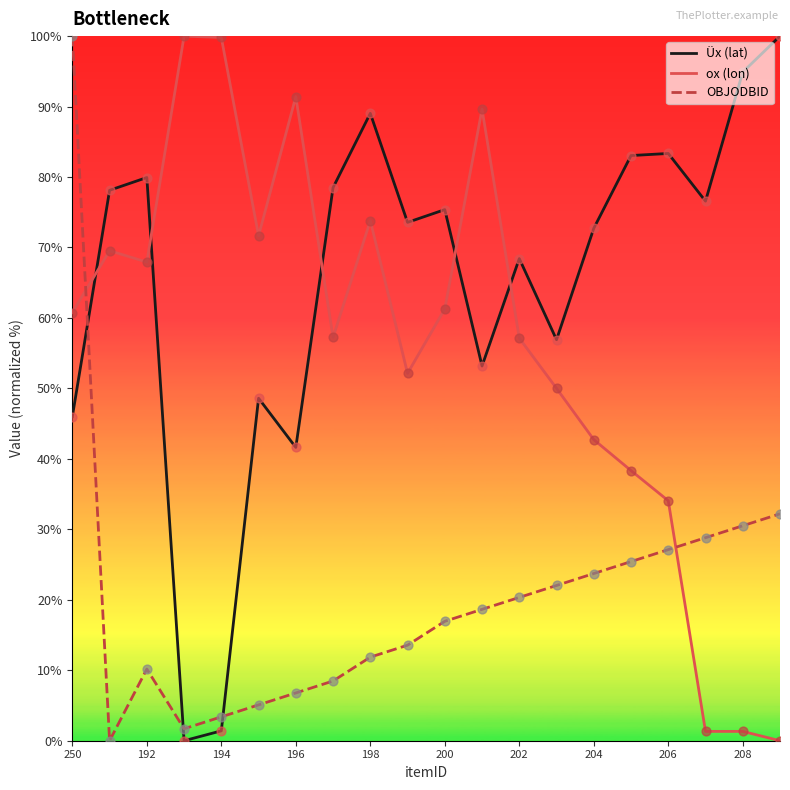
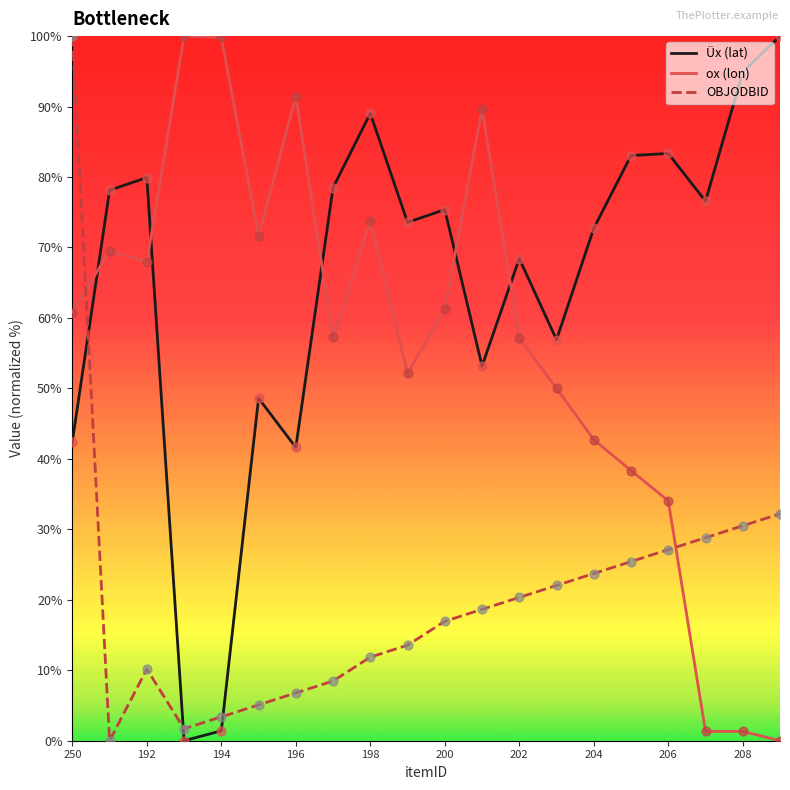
  {
    "Üx (lat)": {
-     "250": "46%",
+     "250": "42%",
      "192": "80%",
      "194": "1%",
      "196": "42%",
      "198": "89%",
      "200": "75%",
      "202": "68%",
      "204": "73%",
      "206": "83%"
    }
  }
